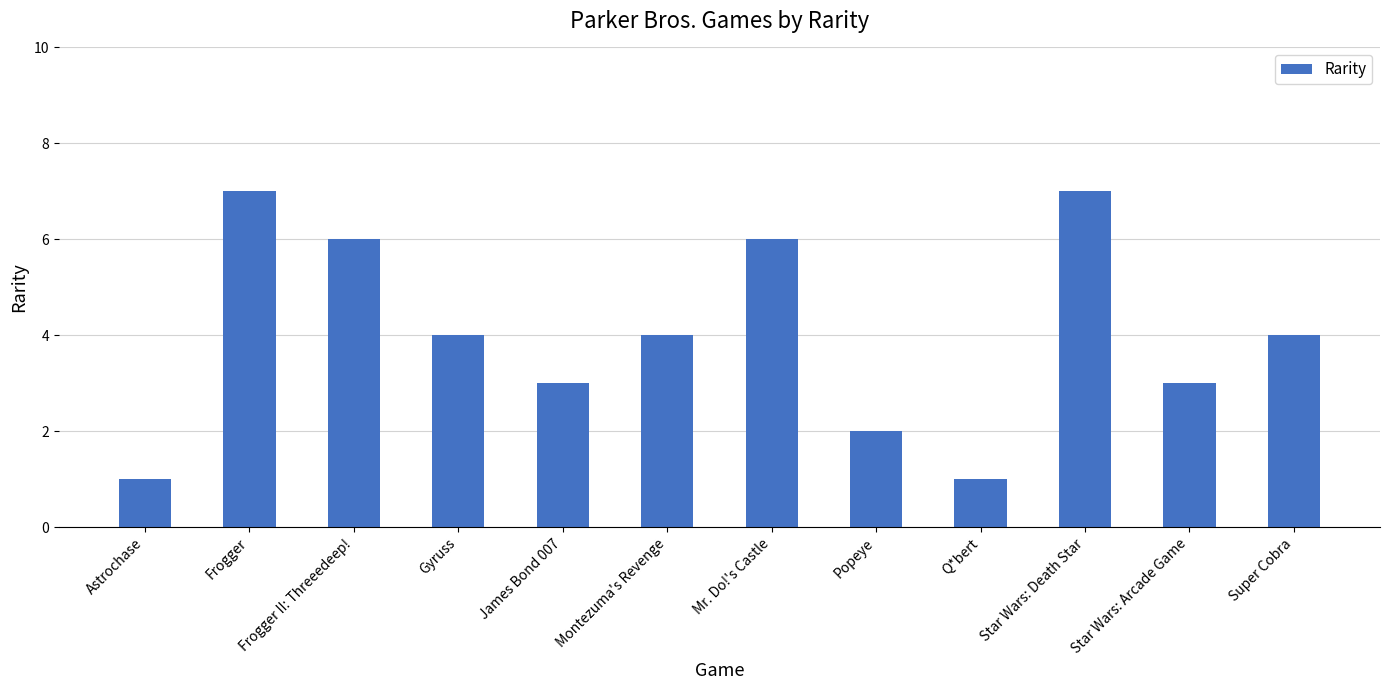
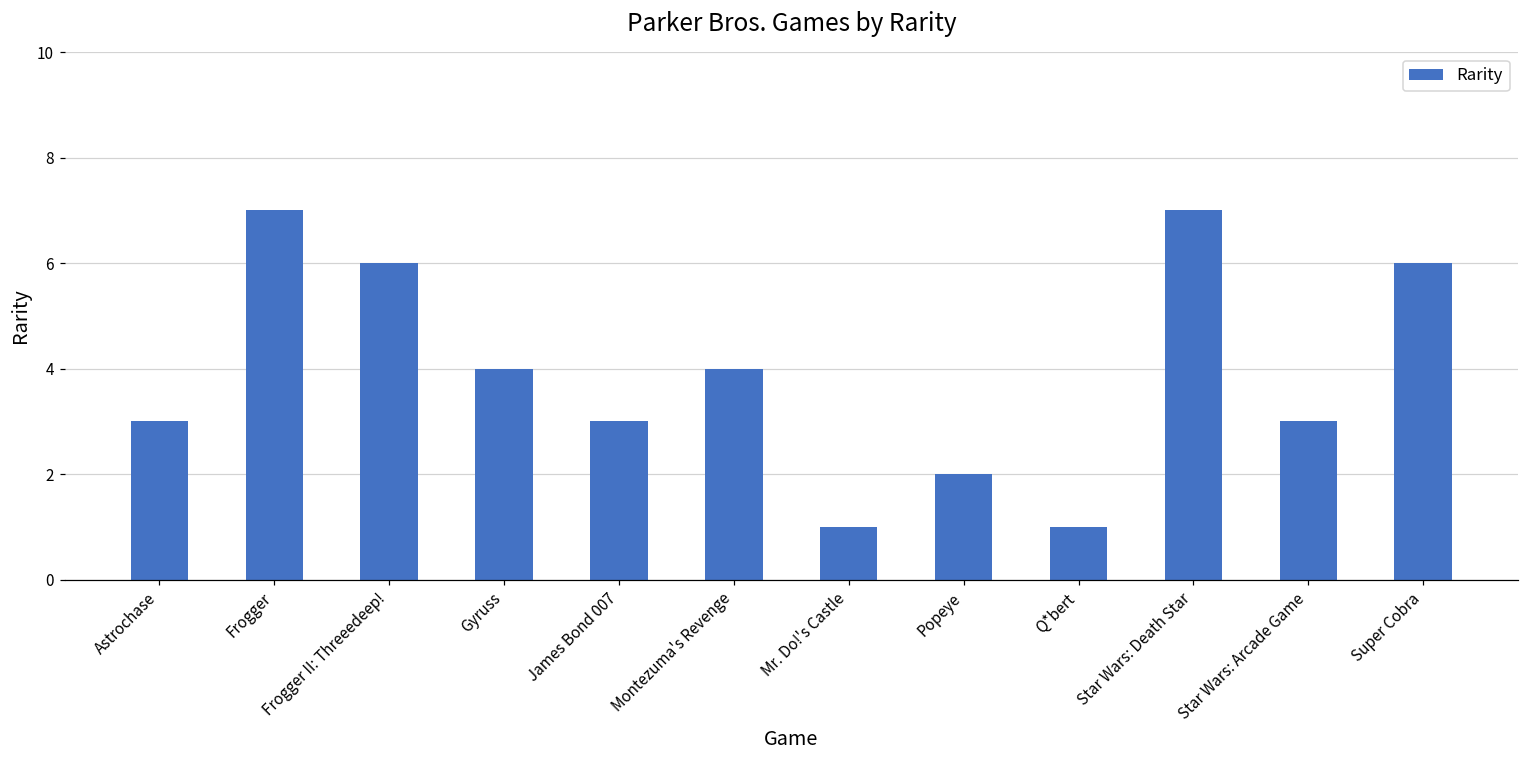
  {
-   "Astrochase": 1,
+   "Astrochase": 3,
    "Frogger": 7,
    "Frogger II: Threeedeep!": 6,
    "Gyruss": 4,
    "James Bond 007": 3,
    "Montezuma's Revenge": 4,
-   "Mr. Do!'s Castle": 6,
+   "Mr. Do!'s Castle": 1,
    "Popeye": 2,
    "Q*bert": 1,
    "Star Wars: Death Star": 7,
    "Star Wars: Arcade Game": 3,
-   "Super Cobra": 4
+   "Super Cobra": 6
  }
